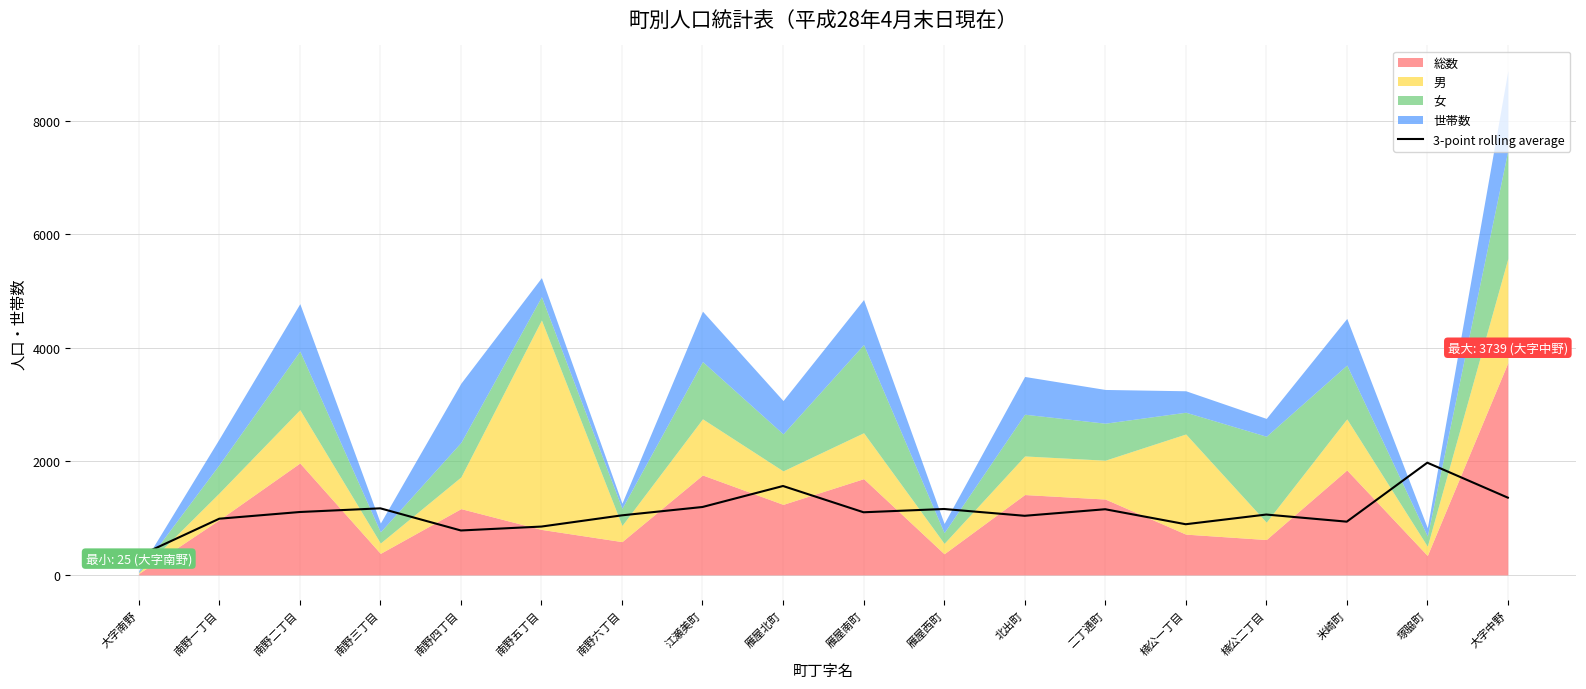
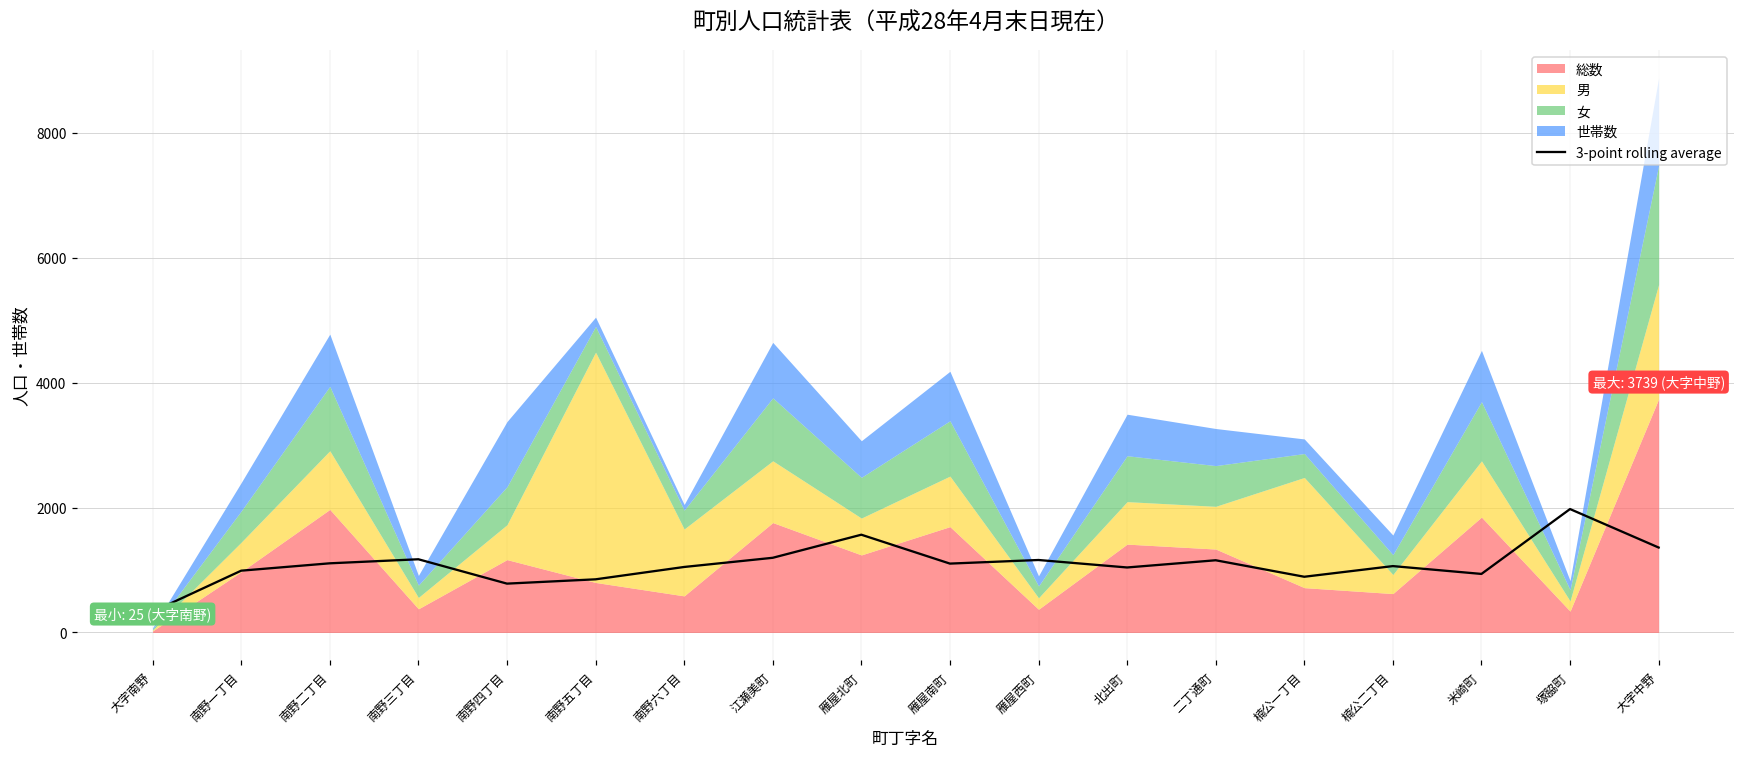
  {
    "3-point rolling average": {
      "南野二丁目": 1100,
      "南野三丁目": 1200,
      "南野四丁目": 800,
      "南野五丁目": 900,
      "南野六丁目": 1000,
      "江瀬美町": 1200,
      "雁屋北町": 1600,
      "雁屋南町": 1100,
      "雁屋西町": 1200,
      "北出町": 1000,
      "二丁通町": 1200,
      "楠公一丁目": 900,
      "楠公二丁目": 1100,
      "米崎町": 900,
      "塚脇町": 2000,
      "大字中野": 1400
    },
    "総数": {
      "南野二丁目": 2000,
      "南野三丁目": 400,
      "南野四丁目": 1200,
      "南野五丁目": 800,
      "南野六丁目": 600,
      "江瀬美町": 1800,
      "雁屋北町": 1200,
      "雁屋南町": 1700,
      "雁屋西町": 400,
      "北出町": 1400,
      "二丁通町": 1300,
      "楠公一丁目": 700,
      "楠公二丁目": 600,
      "米崎町": 1800,
      "塚脇町": 300
    },
    "男": {
      "南野一丁目": 500,
      "南野二丁目": 900,
      "南野三丁目": 200,
      "南野四丁目": 600,
      "南野五丁目": 3700,
-     "南野六丁目": 300,
+     "南野六丁目": 1100,
      "江瀬美町": 1000,
      "雁屋北町": 600,
      "雁屋南町": 800,
      "雁屋西町": 200,
      "北出町": 700,
      "二丁通町": 700,
      "楠公一丁目": 1800,
      "楠公二丁目": 300,
      "米崎町": 900,
      "塚脇町": 200,
      "大字中野": 1800
    },
    "女": {
      "南野一丁目": 500,
      "南野二丁目": 1000,
      "南野三丁目": 200,
      "南野四丁目": 600,
      "南野五丁目": 400,
      "南野六丁目": 300,
      "江瀬美町": 1000,
      "雁屋北町": 700,
-     "雁屋南町": 1600,
+     "雁屋南町": 900,
      "雁屋西町": 200,
      "北出町": 700,
      "二丁通町": 700,
      "楠公一丁目": 400,
-     "楠公二丁目": 1500,
+     "楠公二丁目": 300,
      "米崎町": 900,
      "塚脇町": 200
    },
    "世帯数": {
      "南野一丁目": 500,
      "南野二丁目": 800,
      "南野三丁目": 200,
      "南野四丁目": 1000,
-     "南野五丁目": 300,
+     "南野五丁目": 100,
      "南野六丁目": 100,
      "江瀬美町": 900,
      "雁屋北町": 600,
      "雁屋南町": 800,
      "雁屋西町": 200,
      "北出町": 700,
      "二丁通町": 600,
-     "楠公一丁目": 400,
+     "楠公一丁目": 200,
      "楠公二丁目": 300,
      "米崎町": 800,
      "塚脇町": 100
    }
  }
